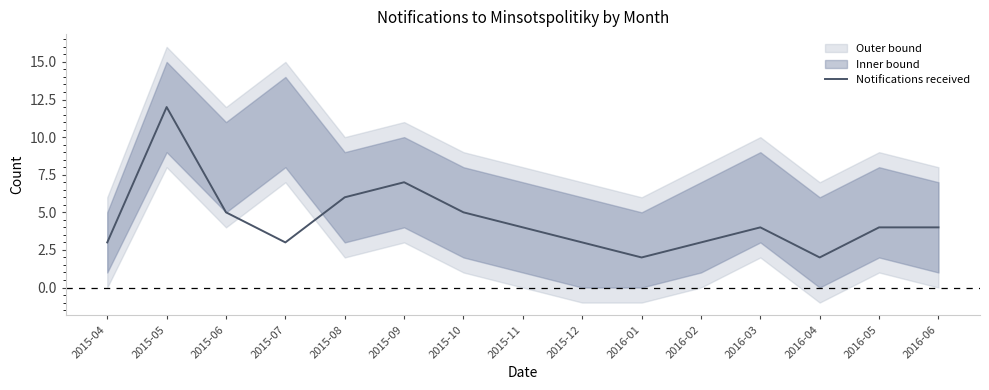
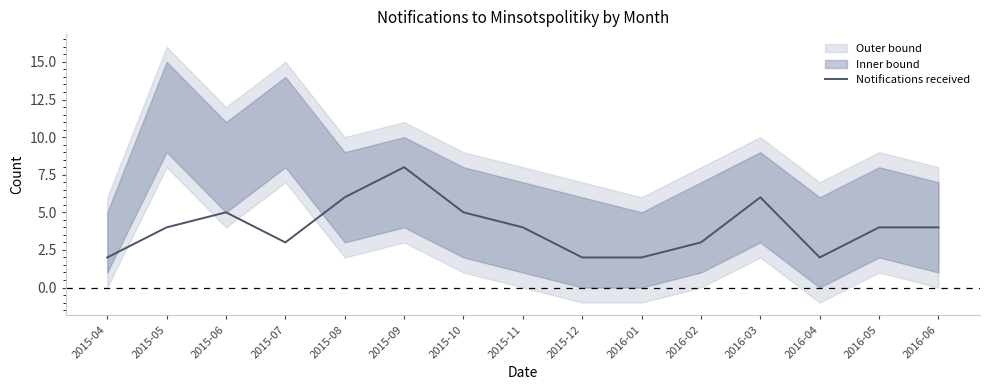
  {
    "Notifications received": {
-     "2015-04": 3,
-     "2015-05": 12,
+     "2015-04": 2,
+     "2015-05": 4,
      "2015-06": 5,
      "2015-07": 3,
      "2015-08": 6,
-     "2015-09": 7,
+     "2015-09": 8,
      "2015-10": 5,
      "2015-11": 4,
-     "2015-12": 3,
+     "2015-12": 2,
      "2016-01": 2,
      "2016-02": 3,
-     "2016-03": 4,
+     "2016-03": 6,
      "2016-04": 2,
      "2016-05": 4,
      "2016-06": 4
    },
    "Outer bound": {
      "2015-04": 6,
      "2015-11": 8,
      "2016-02": 8,
      "2016-06": 8
    }
  }
